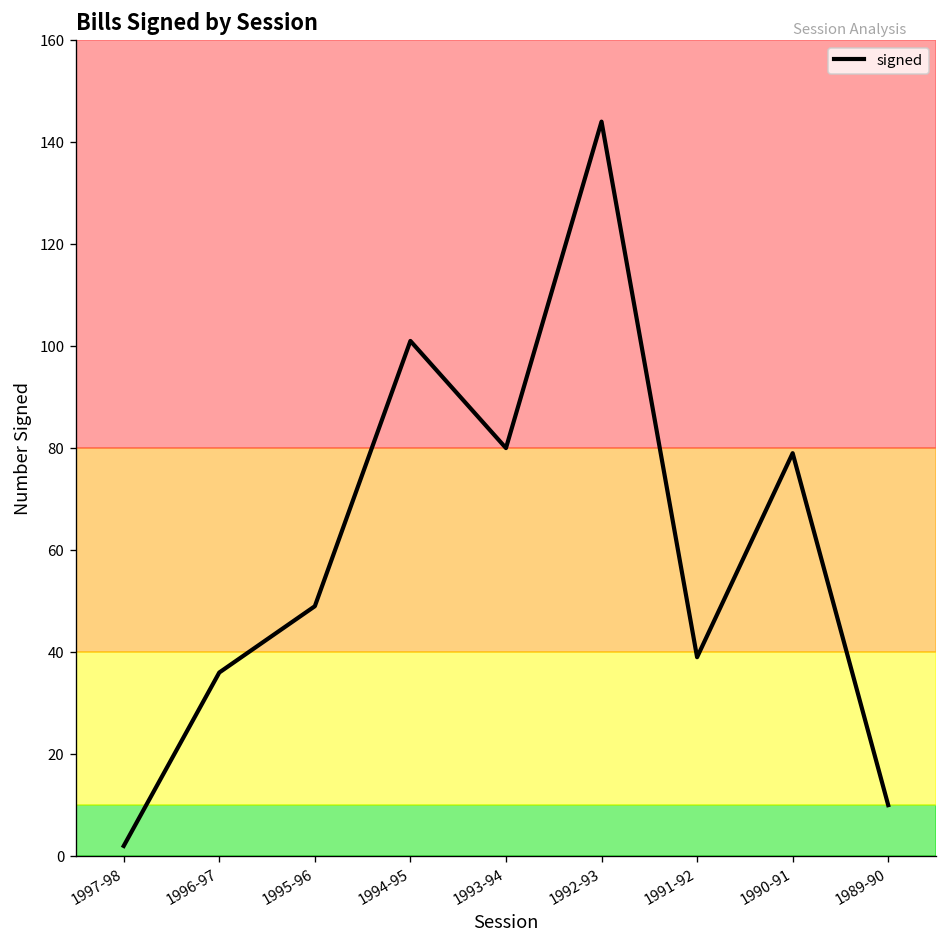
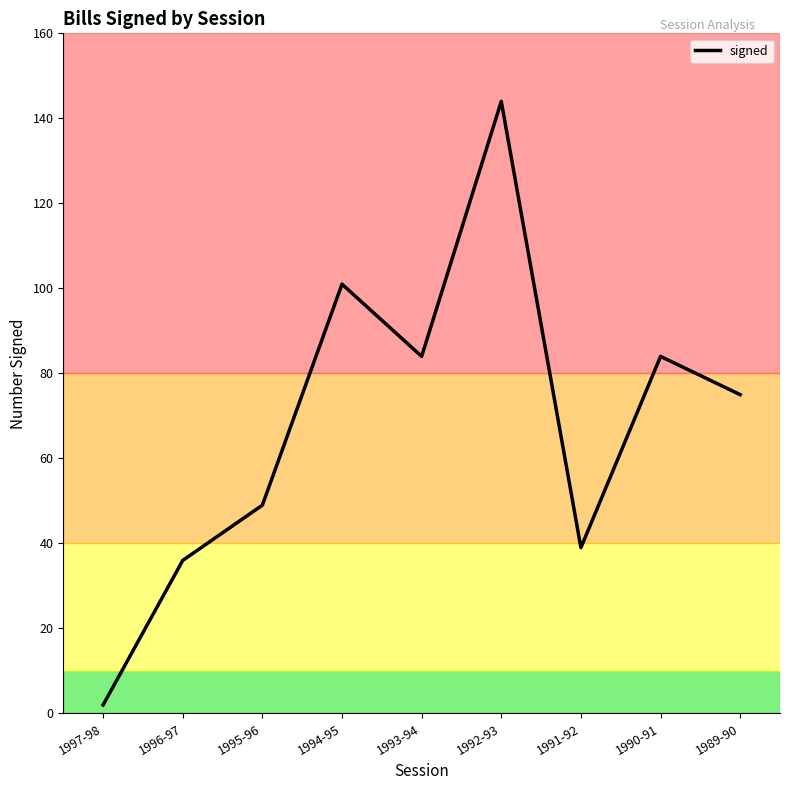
  {
    "1997-98": 2,
    "1996-97": 36,
    "1995-96": 49,
    "1994-95": 101,
-   "1993-94": 80,
+   "1993-94": 84,
    "1992-93": 144,
    "1991-92": 39,
-   "1990-91": 79,
-   "1989-90": 10
+   "1990-91": 84,
+   "1989-90": 75
  }
